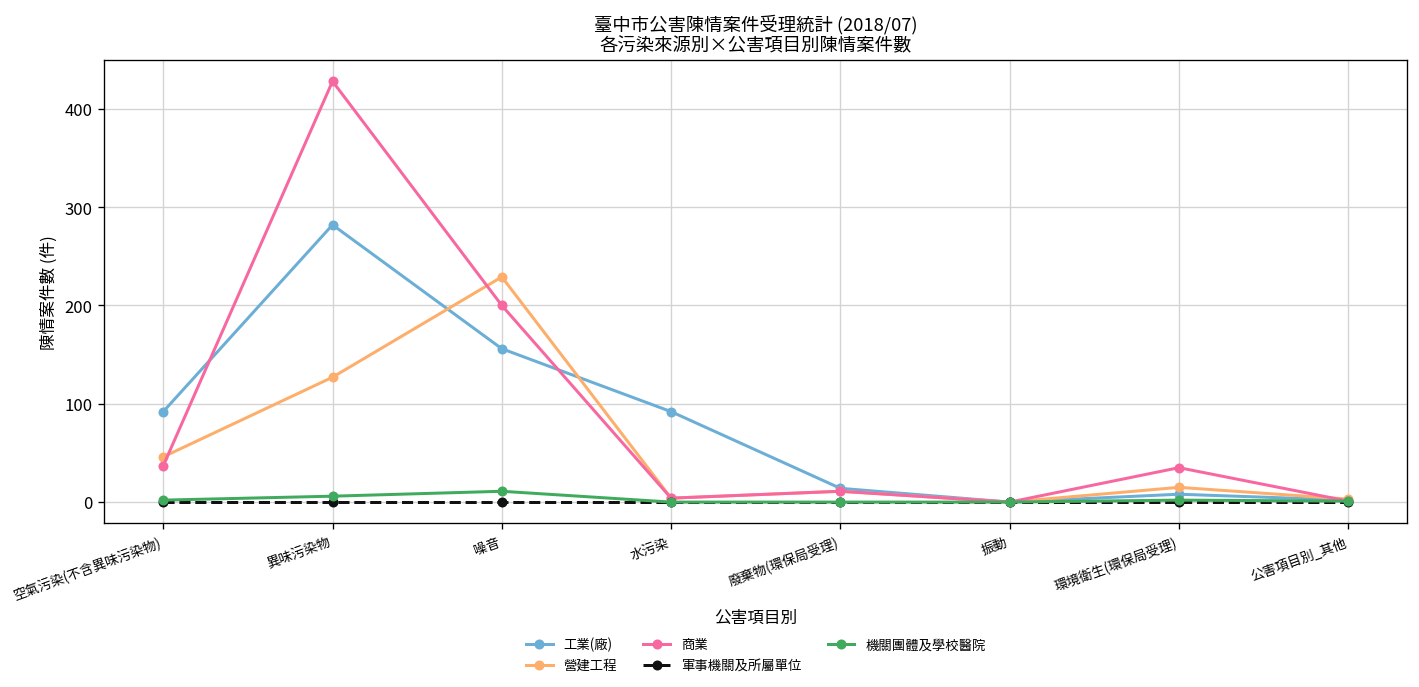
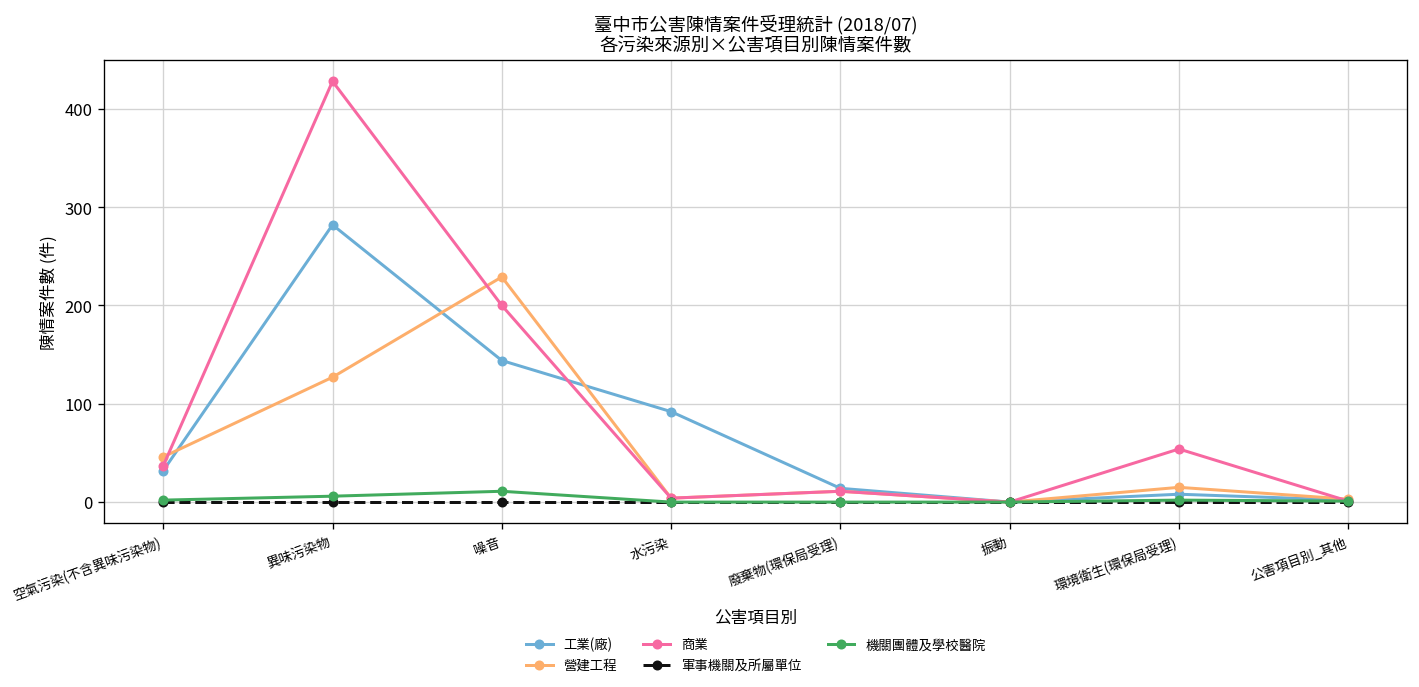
  {
    "工業(廠)": {
-     "空氣污染(不含異味污染物)": 90,
+     "空氣污染(不含異味污染物)": 30,
      "異味污染物": 280,
-     "噪音": 160,
+     "噪音": 140,
      "水污染": 90,
      "環境衛生(環保局受理)": 10
    },
    "營建工程": {
      "空氣污染(不含異味污染物)": 50,
      "異味污染物": 130,
      "噪音": 230,
      "環境衛生(環保局受理)": 20
    },
    "商業": {
      "空氣污染(不含異味污染物)": 40,
      "異味污染物": 430,
      "噪音": 200,
-     "環境衛生(環保局受理)": 40
+     "環境衛生(環保局受理)": 50
    },
    "軍事機關及所屬單位": {
      "異味污染物": 0,
      "噪音": 0
    },
    "機關團體及學校醫院": {
      "異味污染物": 10,
      "噪音": 10
    }
  }
